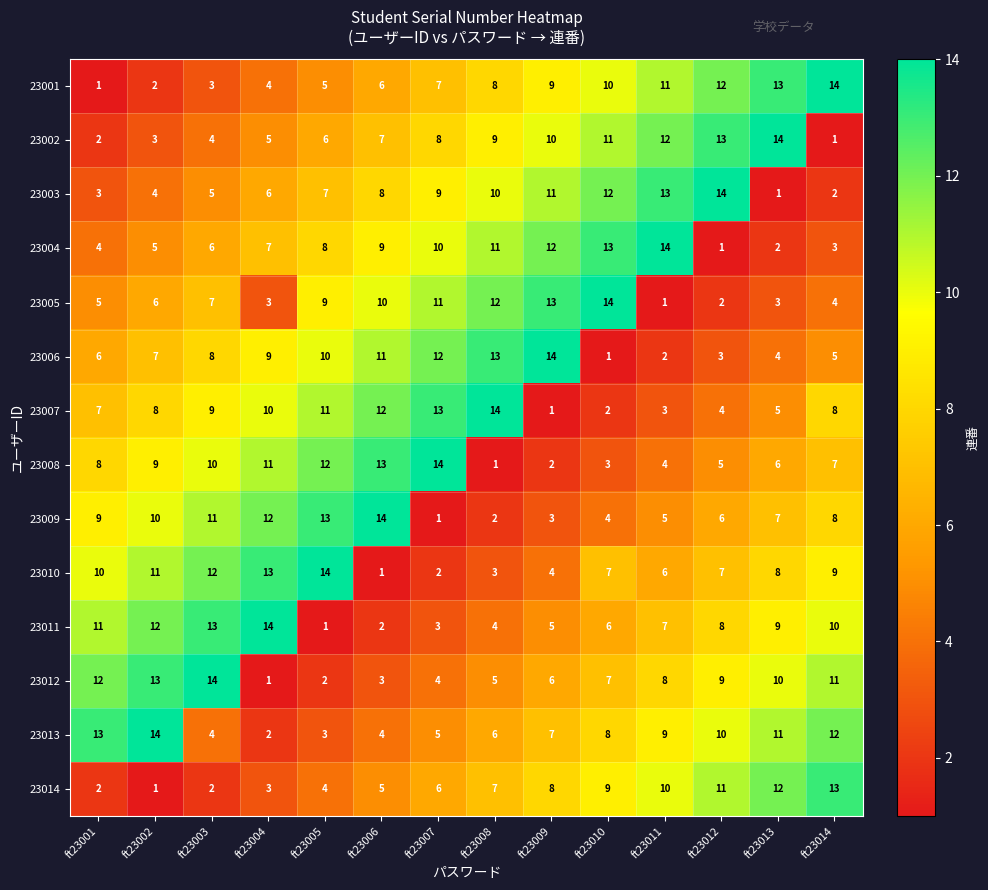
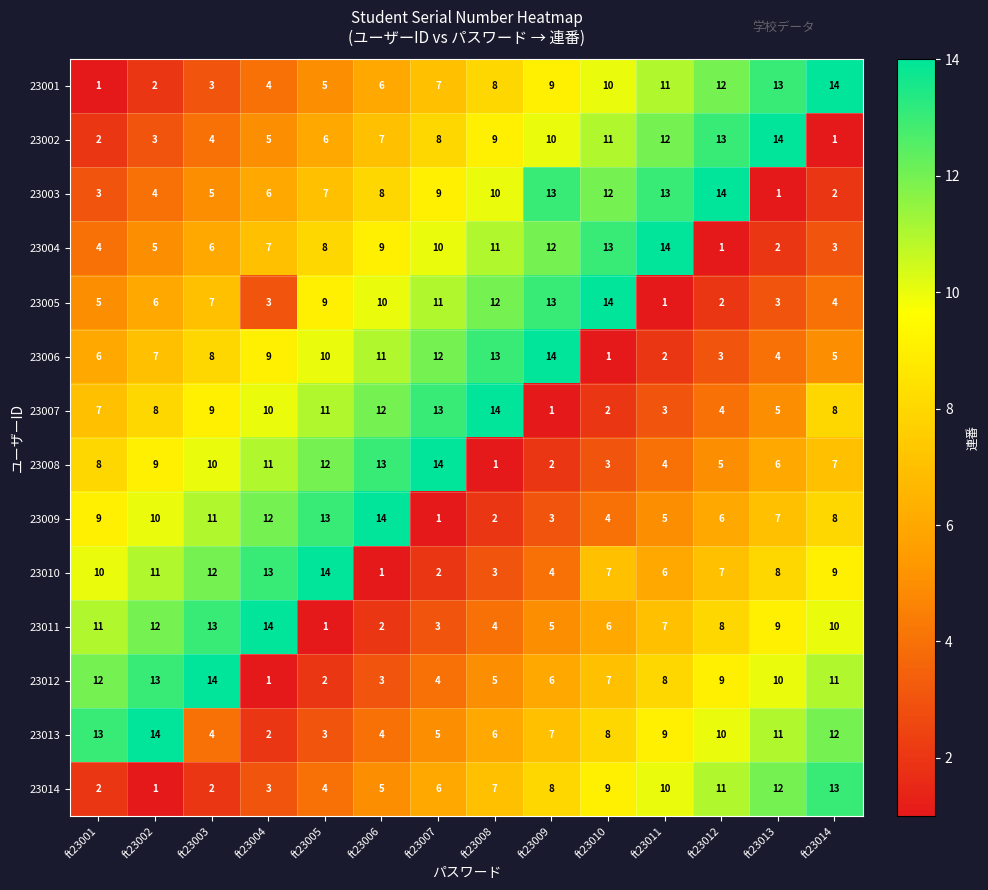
  {
    "23001": {
      "ft23001": 1,
      "ft23002": 2,
      "ft23003": 3,
      "ft23004": 4,
      "ft23005": 5,
      "ft23006": 6,
      "ft23007": 7,
      "ft23008": 8,
      "ft23009": 9,
      "ft23010": 10,
      "ft23011": 11,
      "ft23012": 12,
      "ft23013": 13,
      "ft23014": 14
    },
    "23002": {
      "ft23001": 2,
      "ft23002": 3,
      "ft23003": 4,
      "ft23004": 5,
      "ft23005": 6,
      "ft23006": 7,
      "ft23007": 8,
      "ft23008": 9,
      "ft23009": 10,
      "ft23010": 11,
      "ft23011": 12,
      "ft23012": 13,
      "ft23013": 14,
      "ft23014": 1
    },
    "23003": {
      "ft23001": 3,
      "ft23002": 4,
      "ft23003": 5,
      "ft23004": 6,
      "ft23005": 7,
      "ft23006": 8,
      "ft23007": 9,
      "ft23008": 10,
-     "ft23009": 11,
+     "ft23009": 13,
      "ft23010": 12,
      "ft23011": 13,
      "ft23012": 14,
      "ft23013": 1,
      "ft23014": 2
    },
    "23004": {
      "ft23001": 4,
      "ft23002": 5,
      "ft23003": 6,
      "ft23004": 7,
      "ft23005": 8,
      "ft23006": 9,
      "ft23007": 10,
      "ft23008": 11,
      "ft23009": 12,
      "ft23010": 13,
      "ft23011": 14,
      "ft23012": 1,
      "ft23013": 2,
      "ft23014": 3
    },
    "23005": {
      "ft23001": 5,
      "ft23002": 6,
      "ft23003": 7,
      "ft23004": 3,
      "ft23005": 9,
      "ft23006": 10,
      "ft23007": 11,
      "ft23008": 12,
      "ft23009": 13,
      "ft23010": 14,
      "ft23011": 1,
      "ft23012": 2,
      "ft23013": 3,
      "ft23014": 4
    },
    "23006": {
      "ft23001": 6,
      "ft23002": 7,
      "ft23003": 8,
      "ft23004": 9,
      "ft23005": 10,
      "ft23006": 11,
      "ft23007": 12,
      "ft23008": 13,
      "ft23009": 14,
      "ft23010": 1,
      "ft23011": 2,
      "ft23012": 3,
      "ft23013": 4,
      "ft23014": 5
    },
    "23007": {
      "ft23001": 7,
      "ft23002": 8,
      "ft23003": 9,
      "ft23004": 10,
      "ft23005": 11,
      "ft23006": 12,
      "ft23007": 13,
      "ft23008": 14,
      "ft23009": 1,
      "ft23010": 2,
      "ft23011": 3,
      "ft23012": 4,
      "ft23013": 5,
      "ft23014": 8
    },
    "23008": {
      "ft23001": 8,
      "ft23002": 9,
      "ft23003": 10,
      "ft23004": 11,
      "ft23005": 12,
      "ft23006": 13,
      "ft23007": 14,
      "ft23008": 1,
      "ft23009": 2,
      "ft23010": 3,
      "ft23011": 4,
      "ft23012": 5,
      "ft23013": 6,
      "ft23014": 7
    },
    "23009": {
      "ft23001": 9,
      "ft23002": 10,
      "ft23003": 11,
      "ft23004": 12,
      "ft23005": 13,
      "ft23006": 14,
      "ft23007": 1,
      "ft23008": 2,
      "ft23009": 3,
      "ft23010": 4,
      "ft23011": 5,
      "ft23012": 6,
      "ft23013": 7,
      "ft23014": 8
    },
    "23010": {
      "ft23001": 10,
      "ft23002": 11,
      "ft23003": 12,
      "ft23004": 13,
      "ft23005": 14,
      "ft23006": 1,
      "ft23007": 2,
      "ft23008": 3,
      "ft23009": 4,
      "ft23010": 7,
      "ft23011": 6,
      "ft23012": 7,
      "ft23013": 8,
      "ft23014": 9
    },
    "23011": {
      "ft23001": 11,
      "ft23002": 12,
      "ft23003": 13,
      "ft23004": 14,
      "ft23005": 1,
      "ft23006": 2,
      "ft23007": 3,
      "ft23008": 4,
      "ft23009": 5,
      "ft23010": 6,
      "ft23011": 7,
      "ft23012": 8,
      "ft23013": 9,
      "ft23014": 10
    },
    "23012": {
      "ft23001": 12,
      "ft23002": 13,
      "ft23003": 14,
      "ft23004": 1,
      "ft23005": 2,
      "ft23006": 3,
      "ft23007": 4,
      "ft23008": 5,
      "ft23009": 6,
      "ft23010": 7,
      "ft23011": 8,
      "ft23012": 9,
      "ft23013": 10,
      "ft23014": 11
    },
    "23013": {
      "ft23001": 13,
      "ft23002": 14,
      "ft23003": 4,
      "ft23004": 2,
      "ft23005": 3,
      "ft23006": 4,
      "ft23007": 5,
      "ft23008": 6,
      "ft23009": 7,
      "ft23010": 8,
      "ft23011": 9,
      "ft23012": 10,
      "ft23013": 11,
      "ft23014": 12
    },
    "23014": {
      "ft23001": 2,
      "ft23002": 1,
      "ft23003": 2,
      "ft23004": 3,
      "ft23005": 4,
      "ft23006": 5,
      "ft23007": 6,
      "ft23008": 7,
      "ft23009": 8,
      "ft23010": 9,
      "ft23011": 10,
      "ft23012": 11,
      "ft23013": 12,
      "ft23014": 13
    }
  }
